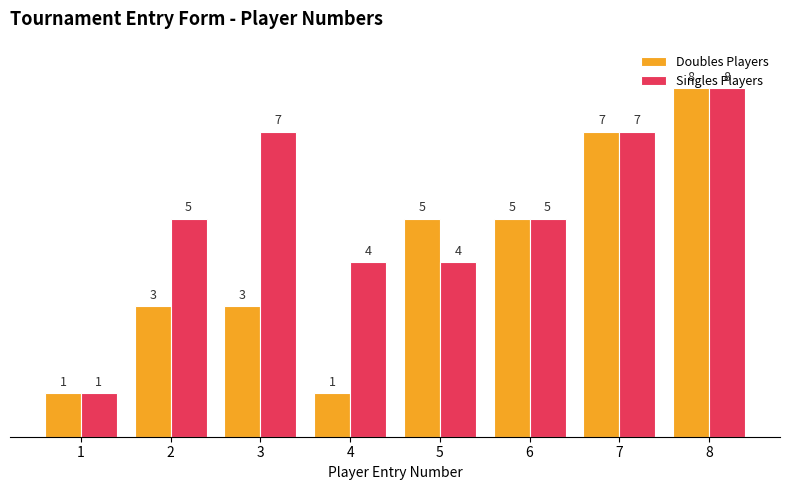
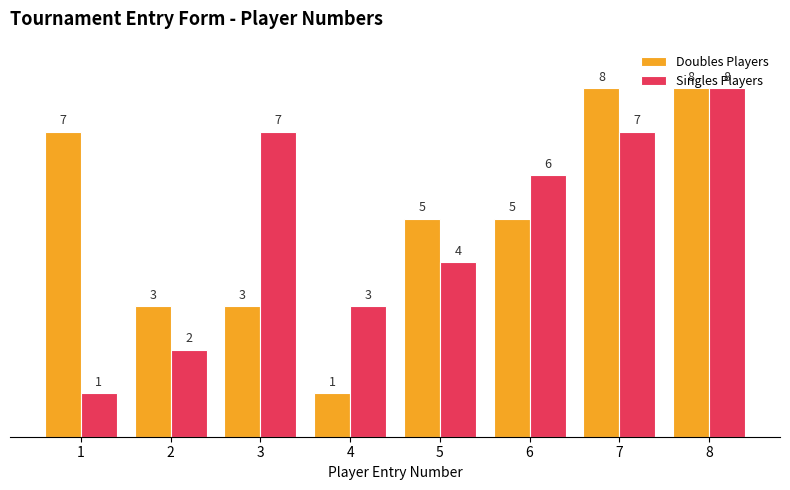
  {
    "Doubles Players": {
-     "1": 1,
+     "1": 7,
      "2": 3,
      "3": 3,
      "4": 1,
      "5": 5,
      "6": 5,
-     "7": 7,
+     "7": 8,
      "8": 8
    },
    "Singles Players": {
      "1": 1,
-     "2": 5,
+     "2": 2,
      "3": 7,
-     "4": 4,
+     "4": 3,
      "5": 4,
-     "6": 5,
+     "6": 6,
      "7": 7,
      "8": 8
    }
  }
